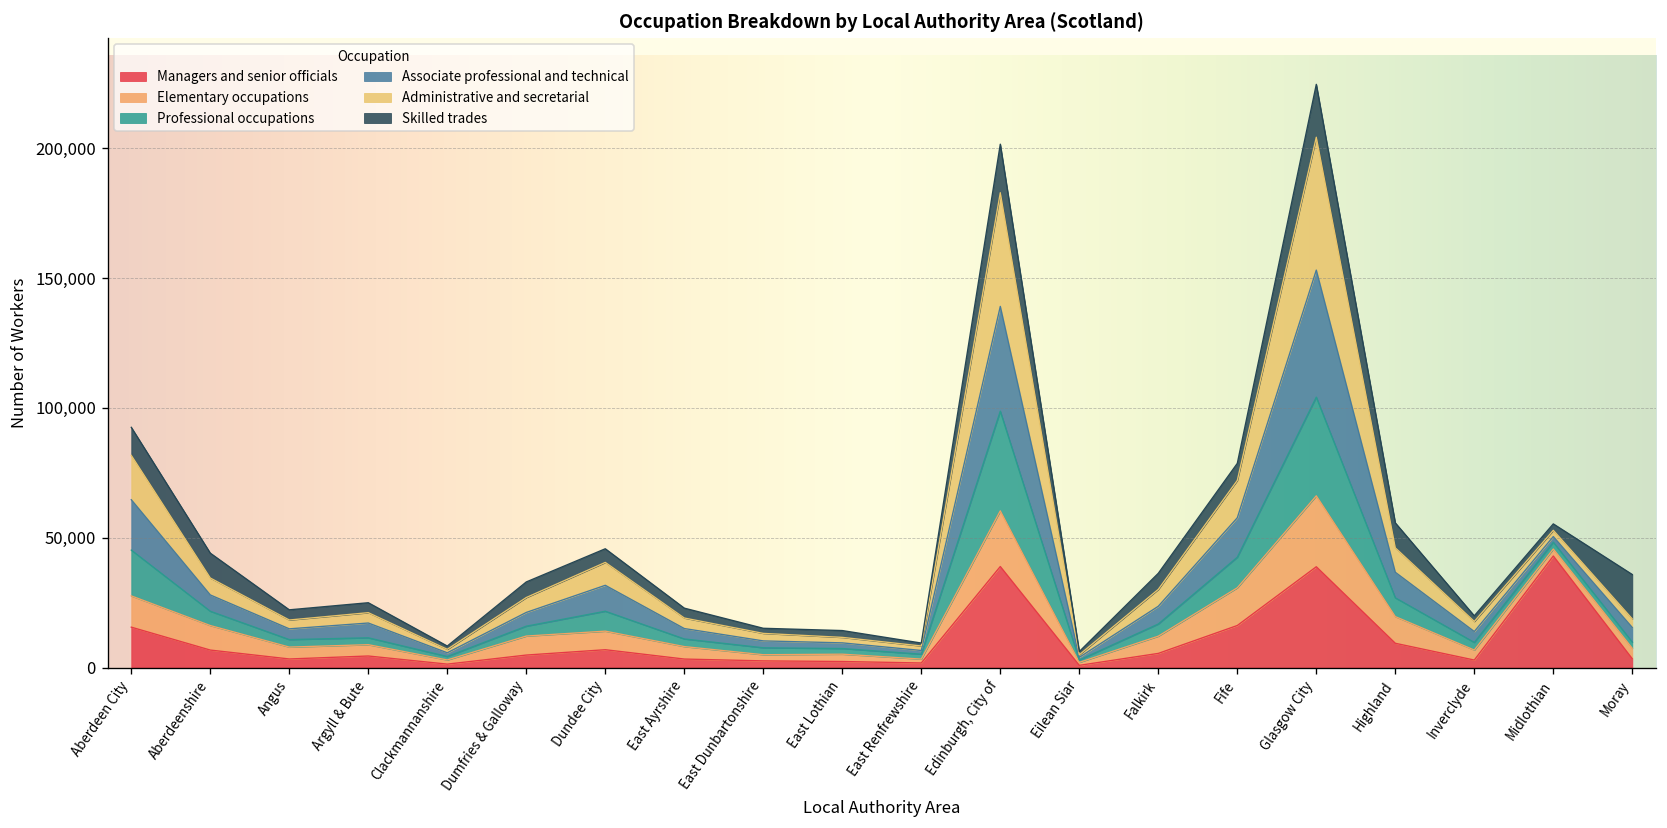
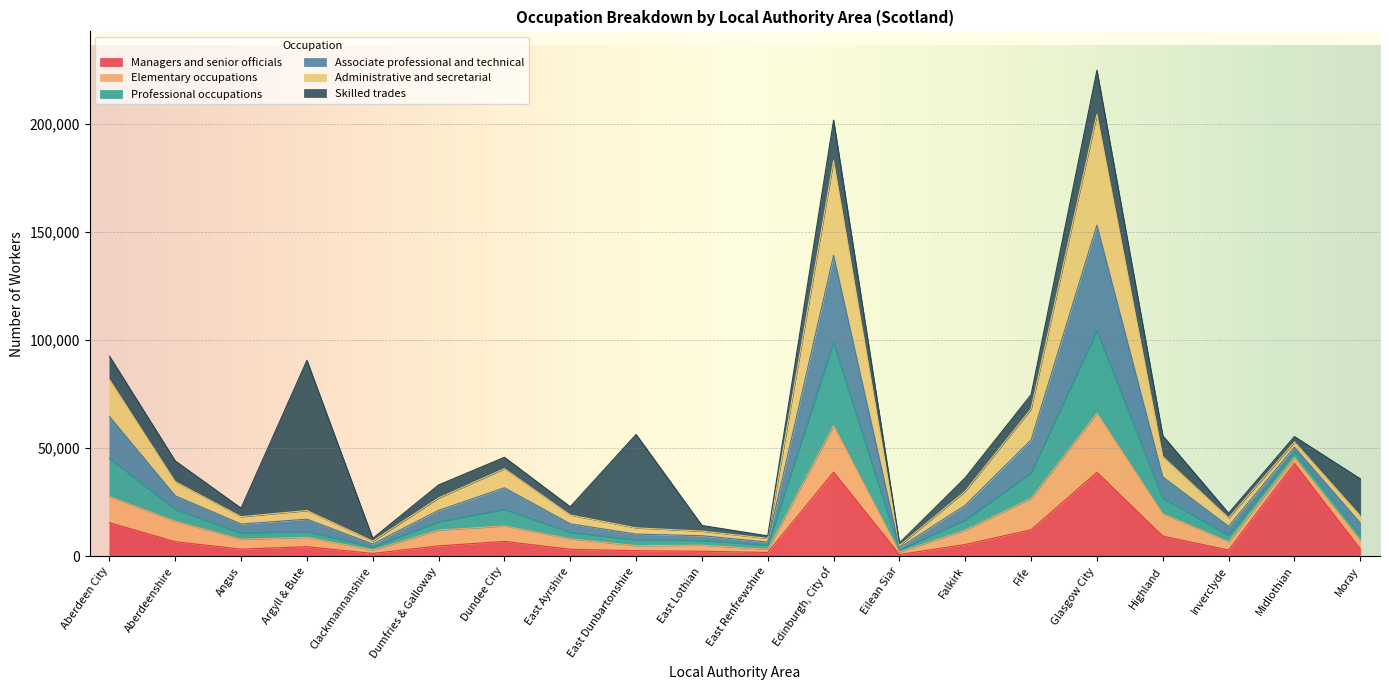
  {
    "Managers and senior officials": {
      "Aberdeen City": "16,000",
      "Aberdeenshire": "7,000",
      "Angus": "3,000",
      "Argyll & Bute": "4,000",
      "Clackmannanshire": "1,000",
      "Dumfries & Galloway": "5,000",
      "Dundee City": "7,000",
      "East Ayrshire": "3,000",
      "East Dunbartonshire": "3,000",
      "East Lothian": "2,000",
      "East Renfrewshire": "2,000",
      "Edinburgh, City of": "39,000",
      "Falkirk": "5,000",
-     "Fife": "16,000",
+     "Fife": "12,000",
      "Glasgow City": "39,000",
      "Highland": "9,000",
      "Inverclyde": "3,000",
      "Midlothian": "43,000",
      "Moray": "3,000"
    },
    "Skilled trades": {
      "Aberdeen City": "11,000",
      "Aberdeenshire": "10,000",
      "Angus": "4,000",
-     "Argyll & Bute": "4,000",
+     "Argyll & Bute": "69,000",
      "Clackmannanshire": "1,000",
      "Dumfries & Galloway": "6,000",
      "Dundee City": "5,000",
      "East Ayrshire": "4,000",
-     "East Dunbartonshire": "2,000",
+     "East Dunbartonshire": "43,000",
      "East Lothian": "3,000",
      "Edinburgh, City of": "19,000",
      "Eilean Siar": "1,000",
      "Falkirk": "6,000",
      "Fife": "7,000",
      "Glasgow City": "20,000",
      "Highland": "10,000",
      "Inverclyde": "2,000",
      "Midlothian": "2,000",
      "Moray": "17,000"
    }
  }
